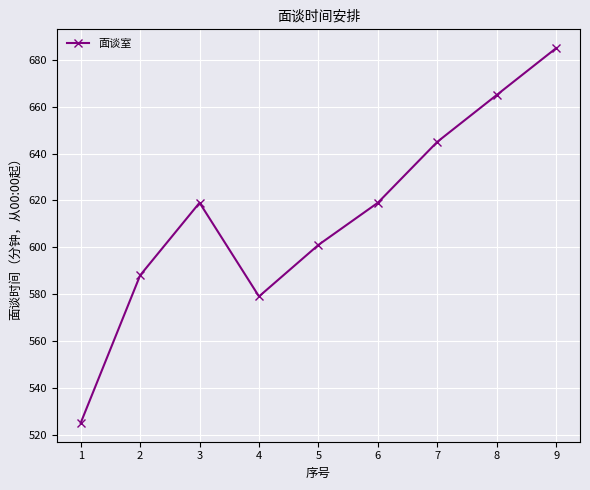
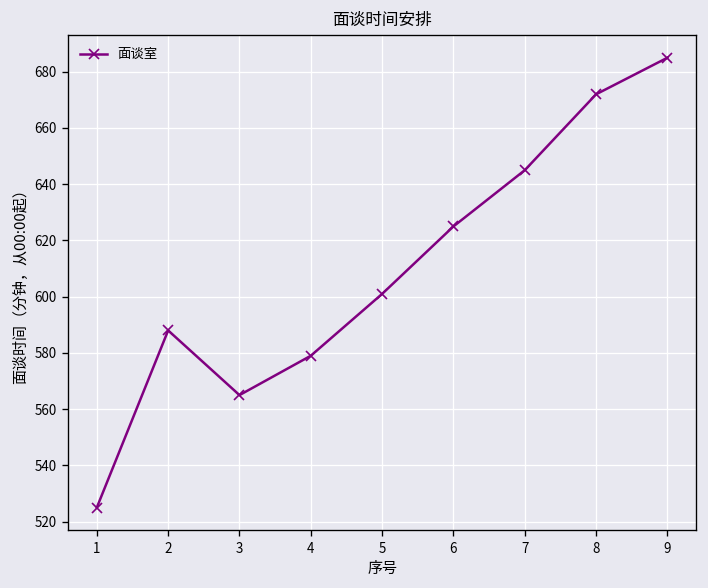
  {
    "1": 525,
    "2": 588,
-   "3": 619,
+   "3": 565,
    "4": 579,
    "5": 601,
-   "6": 619,
+   "6": 625,
    "7": 645,
-   "8": 665,
+   "8": 672,
    "9": 685
  }
